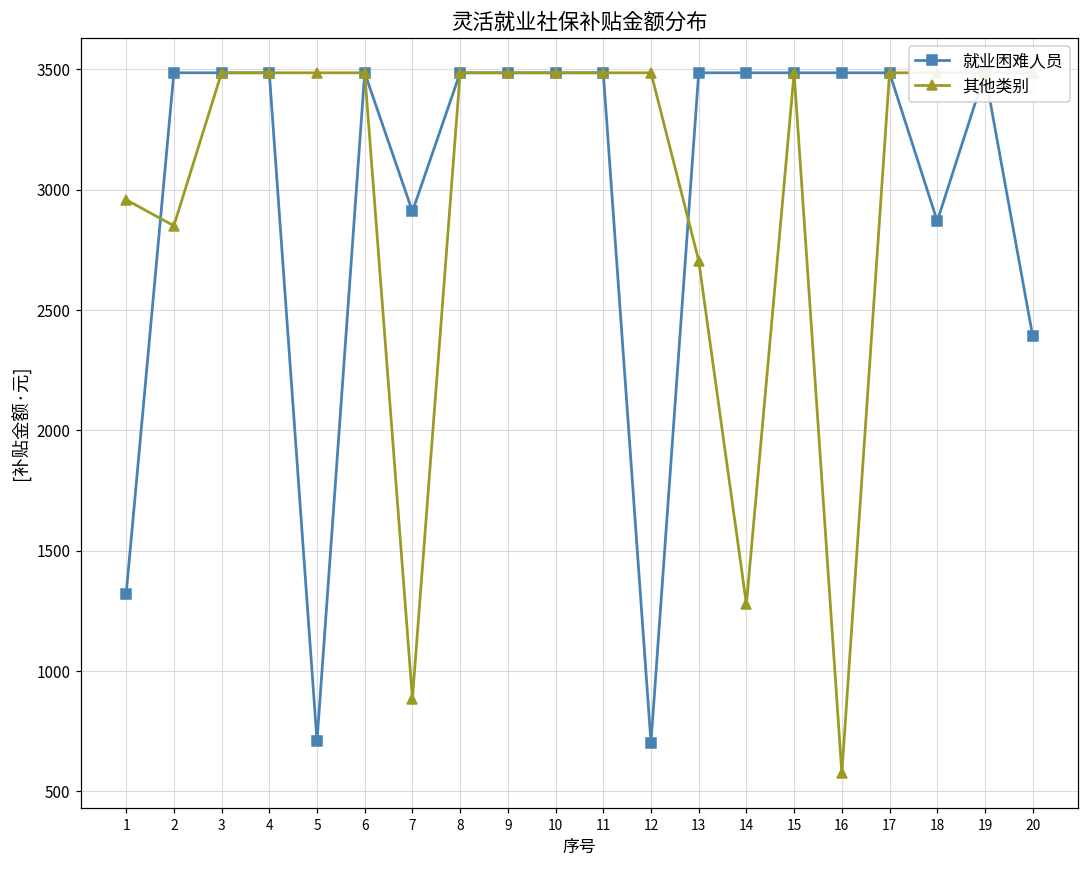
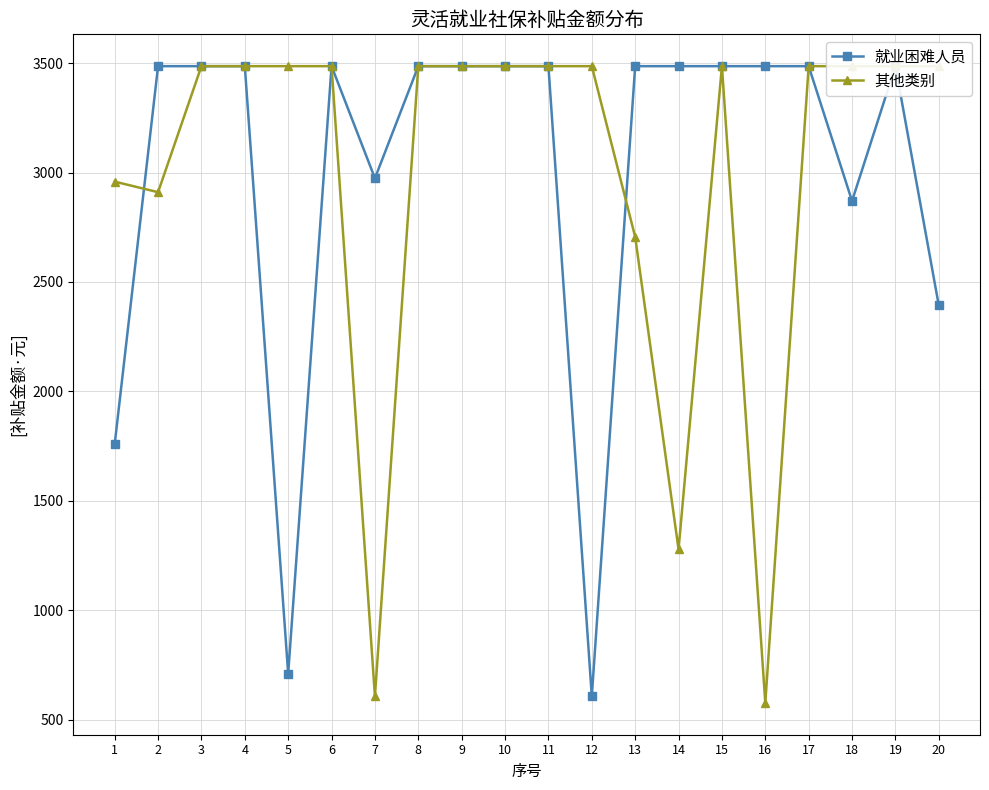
  {
    "就业困难人员": {
-     "1": 1320,
+     "1": 1760,
      "2": 3490,
      "5": 710,
-     "7": 2910,
-     "12": 700,
+     "7": 2970,
+     "12": 610,
      "13": 3490,
      "14": 3490,
      "16": 3490,
      "18": 2870,
      "20": 2390
    },
    "其他类别": {
      "1": 2960,
-     "2": 2850,
+     "2": 2910,
      "5": 3490,
-     "7": 890,
+     "7": 610,
      "12": 3490,
      "13": 2710,
      "14": 1280,
      "16": 580
    }
  }
